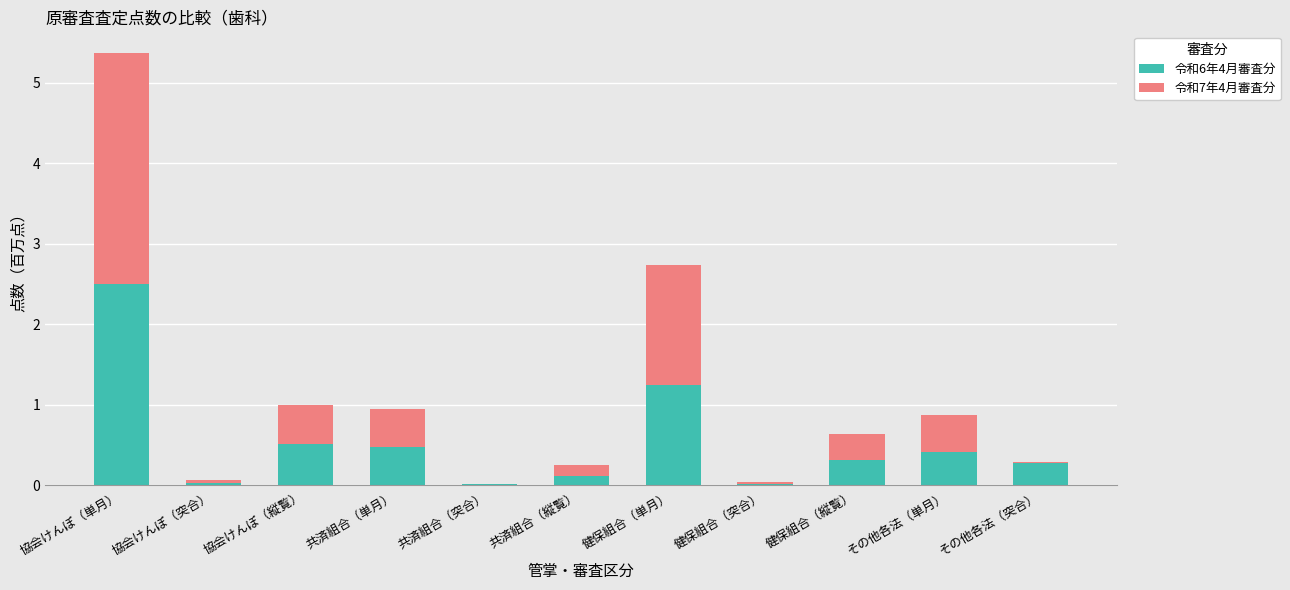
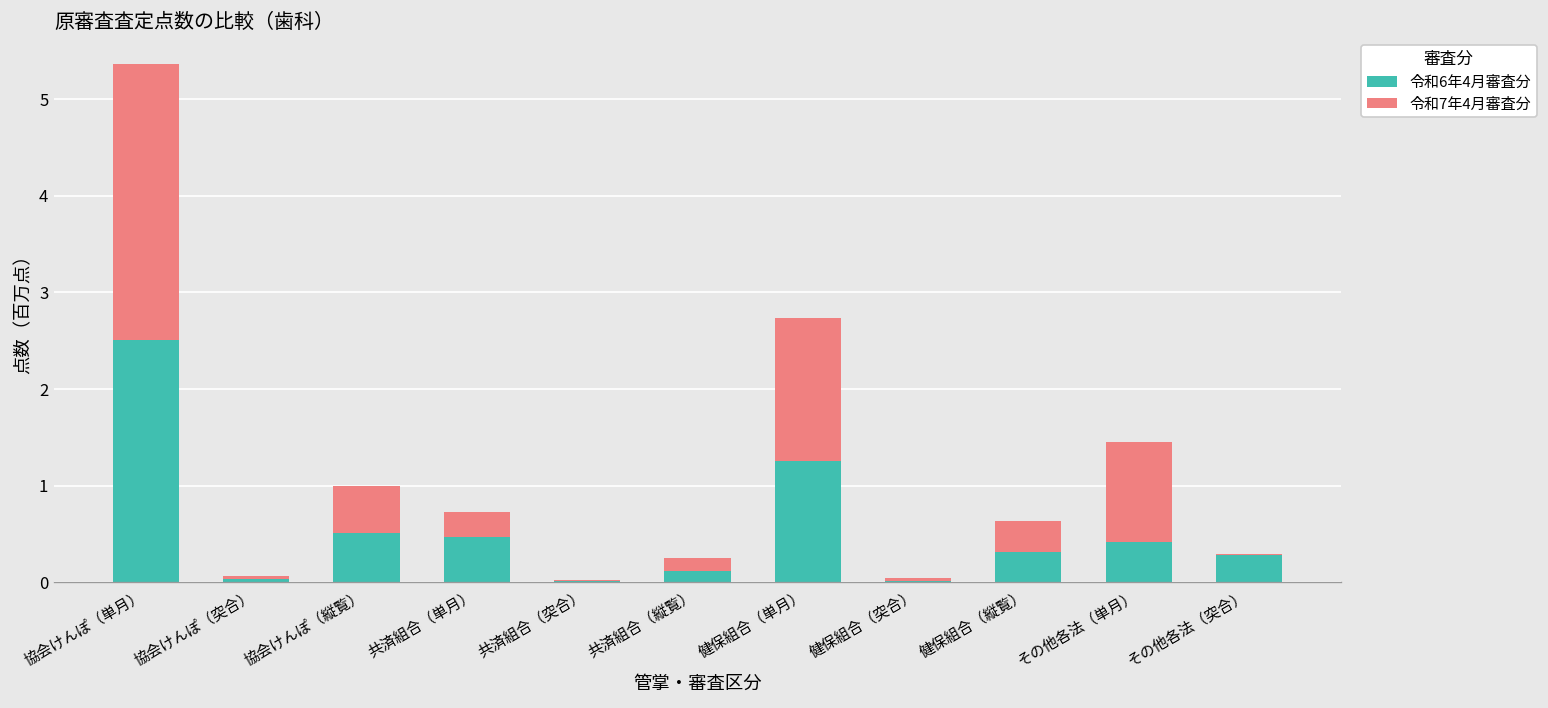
  {
    "令和6年4月審査分": {
      "協会けんぽ（単月）": 2.5,
      "協会けんぽ（縦覧）": 0.5,
      "共済組合（単月）": 0.5,
      "共済組合（縦覧）": 0.1,
      "健保組合（単月）": 1.3,
      "健保組合（縦覧）": 0.3,
      "その他各法（単月）": 0.4,
      "その他各法（突合）": 0.3
    },
    "令和7年4月審査分": {
      "協会けんぽ（単月）": 2.9,
      "協会けんぽ（突合）": 0.0,
      "協会けんぽ（縦覧）": 0.5,
-     "共済組合（単月）": 0.5,
+     "共済組合（単月）": 0.3,
      "共済組合（縦覧）": 0.1,
      "健保組合（単月）": 1.5,
      "健保組合（縦覧）": 0.3,
-     "その他各法（単月）": 0.5
+     "その他各法（単月）": 1.0
    }
  }
